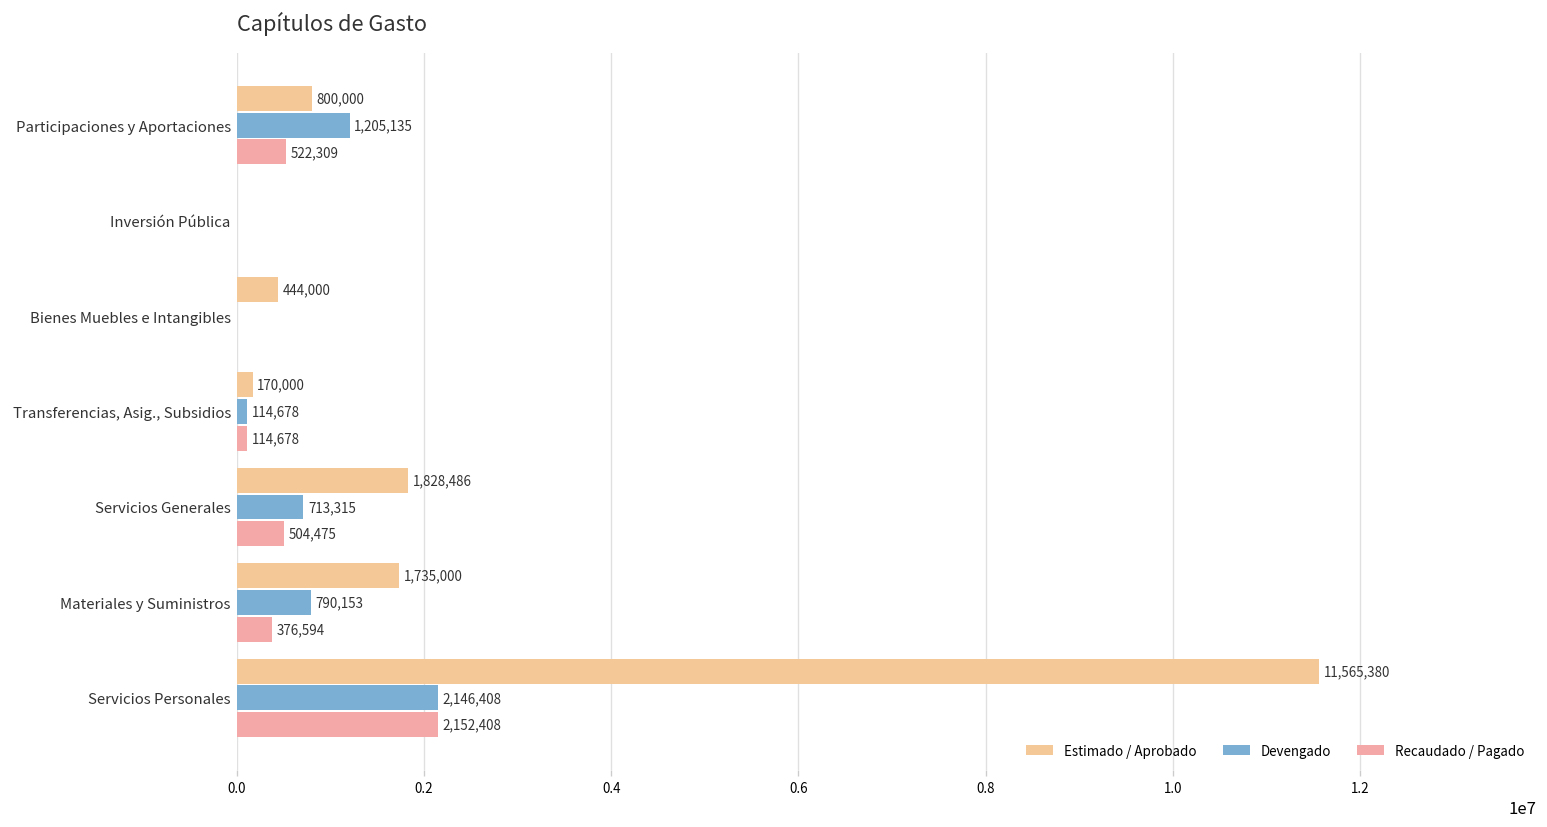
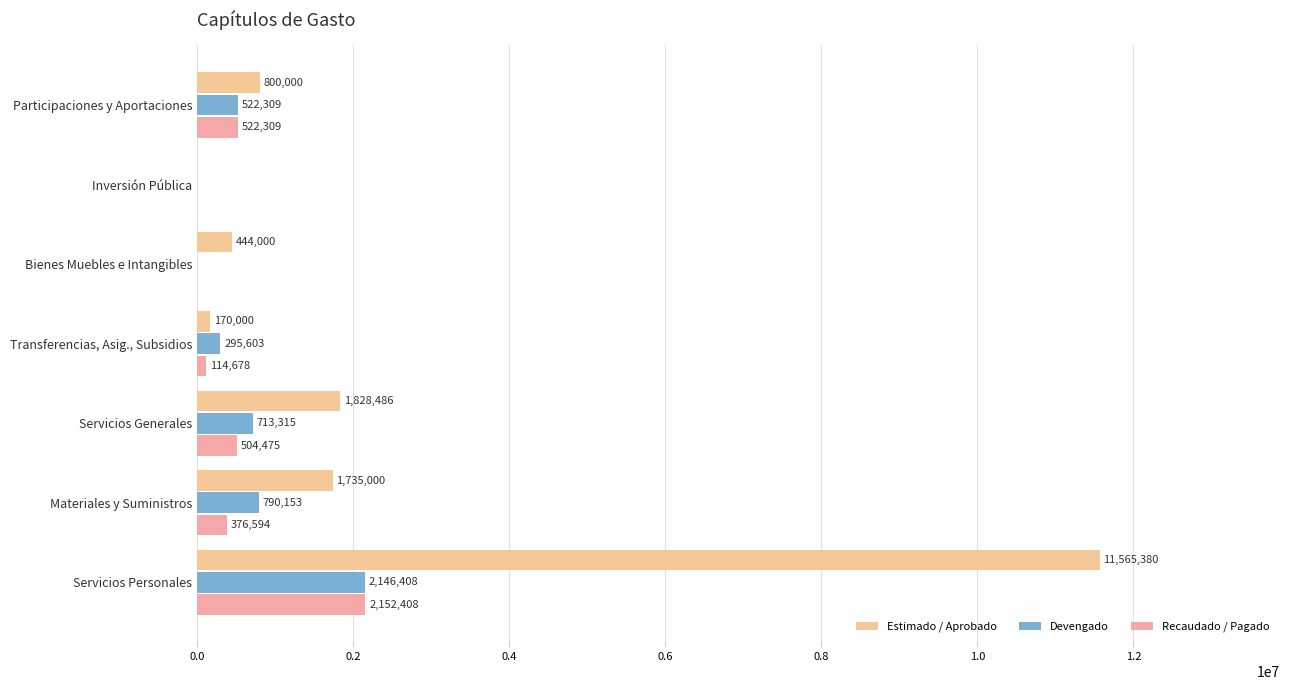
  {
    "Devengado": {
-     "Participaciones y Aportaciones": "1,205,135",
-     "Transferencias, Asig., Subsidios": "114,678",
+     "Participaciones y Aportaciones": "522,309",
+     "Transferencias, Asig., Subsidios": "295,603",
      "Servicios Generales": "713,315",
      "Materiales y Suministros": "790,153",
      "Servicios Personales": "2,146,408"
    }
  }
